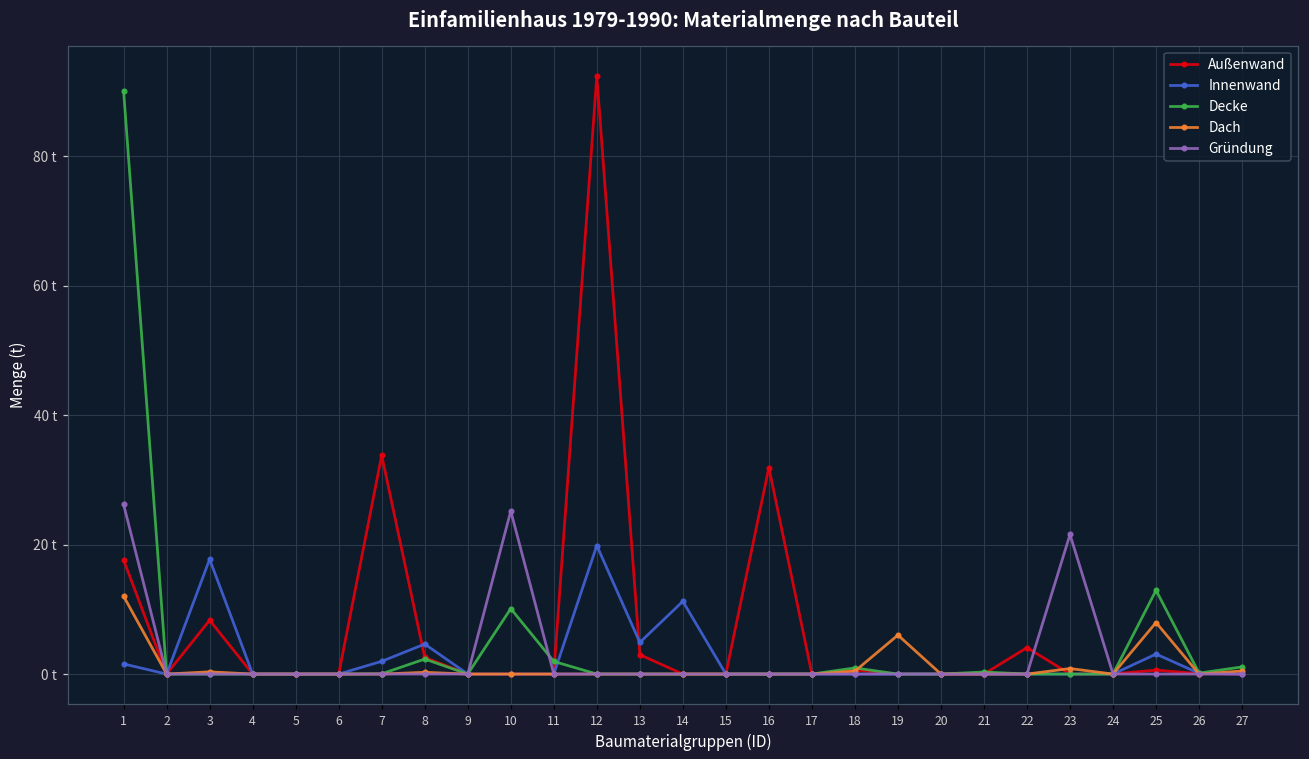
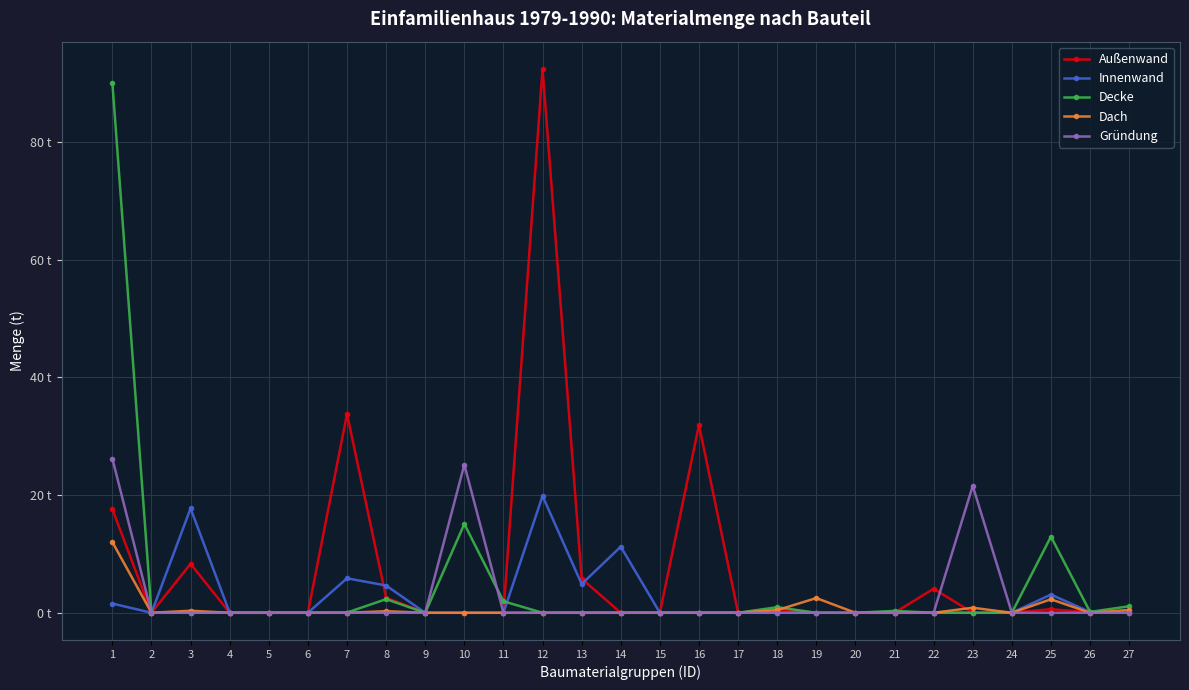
  {
    "Außenwand": {
      "1": "18 t",
      "3": "8 t",
      "7": "34 t",
      "12": "92 t",
-     "13": "3 t",
+     "13": "6 t",
      "16": "32 t",
      "22": "4 t",
      "25": "1 t"
    },
    "Innenwand": {
      "1": "2 t",
      "3": "18 t",
-     "7": "2 t",
+     "7": "6 t",
      "8": "5 t",
      "12": "20 t",
      "13": "5 t",
      "14": "11 t",
      "25": "3 t"
    },
    "Decke": {
      "1": "90 t",
-     "10": "10 t",
+     "10": "15 t",
      "11": "2 t",
      "25": "13 t",
      "27": "1 t"
    },
    "Dach": {
      "1": "12 t",
-     "19": "6 t",
+     "19": "2 t",
      "23": "1 t",
-     "25": "8 t",
+     "25": "2 t",
      "27": "0 t"
    },
    "Gründung": {
      "1": "26 t",
      "10": "25 t",
      "23": "22 t",
      "25": "0 t"
    }
  }
